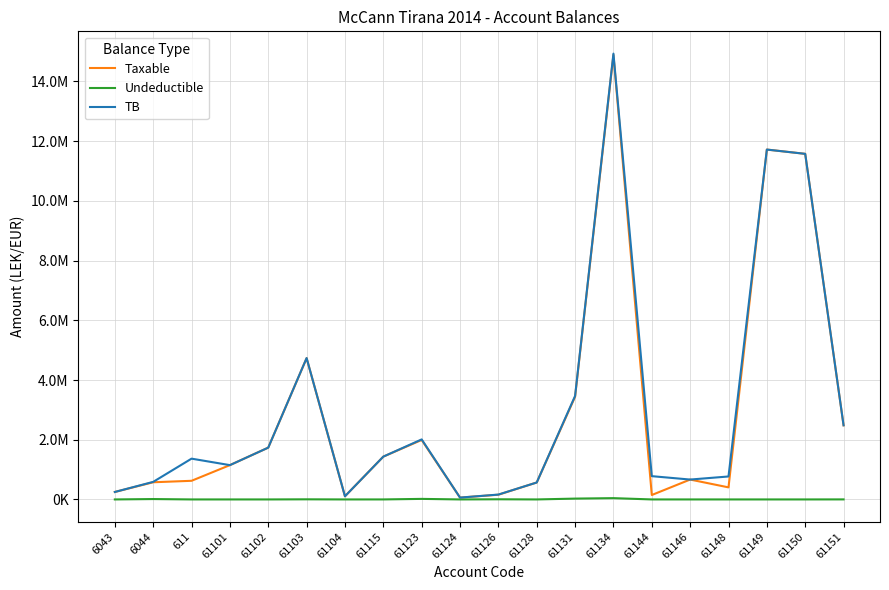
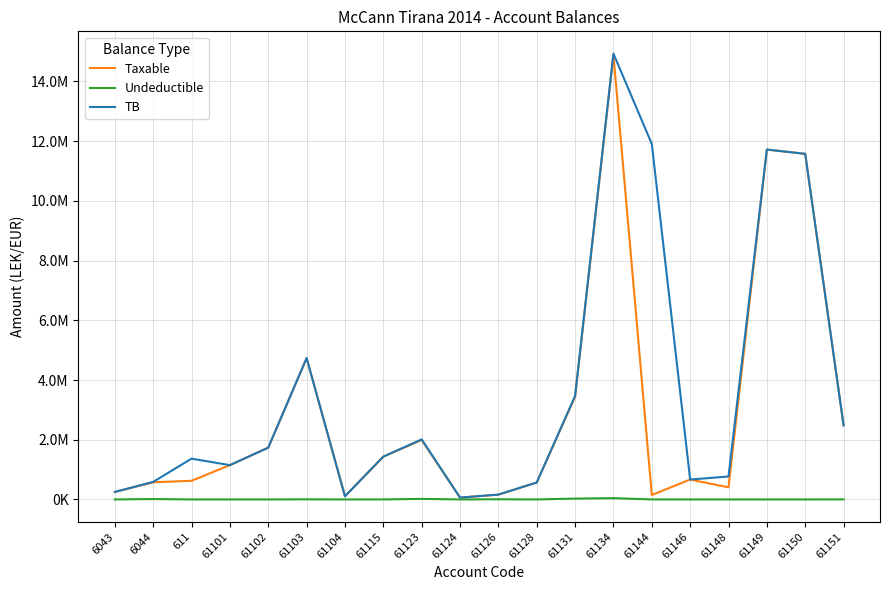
  {
    "Taxable": {
      "611": 600000,
      "61144": 100000,
      "61148": 400000
    },
    "Undeductible": {
      "6043": 0,
      "6044": 0,
      "611": 0,
      "61101": 0,
      "61102": 0,
      "61103": 0,
      "61104": 0,
      "61115": 0,
      "61123": 0,
      "61126": 0,
      "61128": 0,
      "61131": 0,
      "61134": 0,
      "61144": 0,
      "61146": 0,
      "61148": 0,
      "61149": 0,
      "61150": 0,
      "61151": 0
    },
    "TB": {
      "611": 1400000,
-     "61144": 800000,
+     "61144": 11900000,
      "61148": 800000
    }
  }
